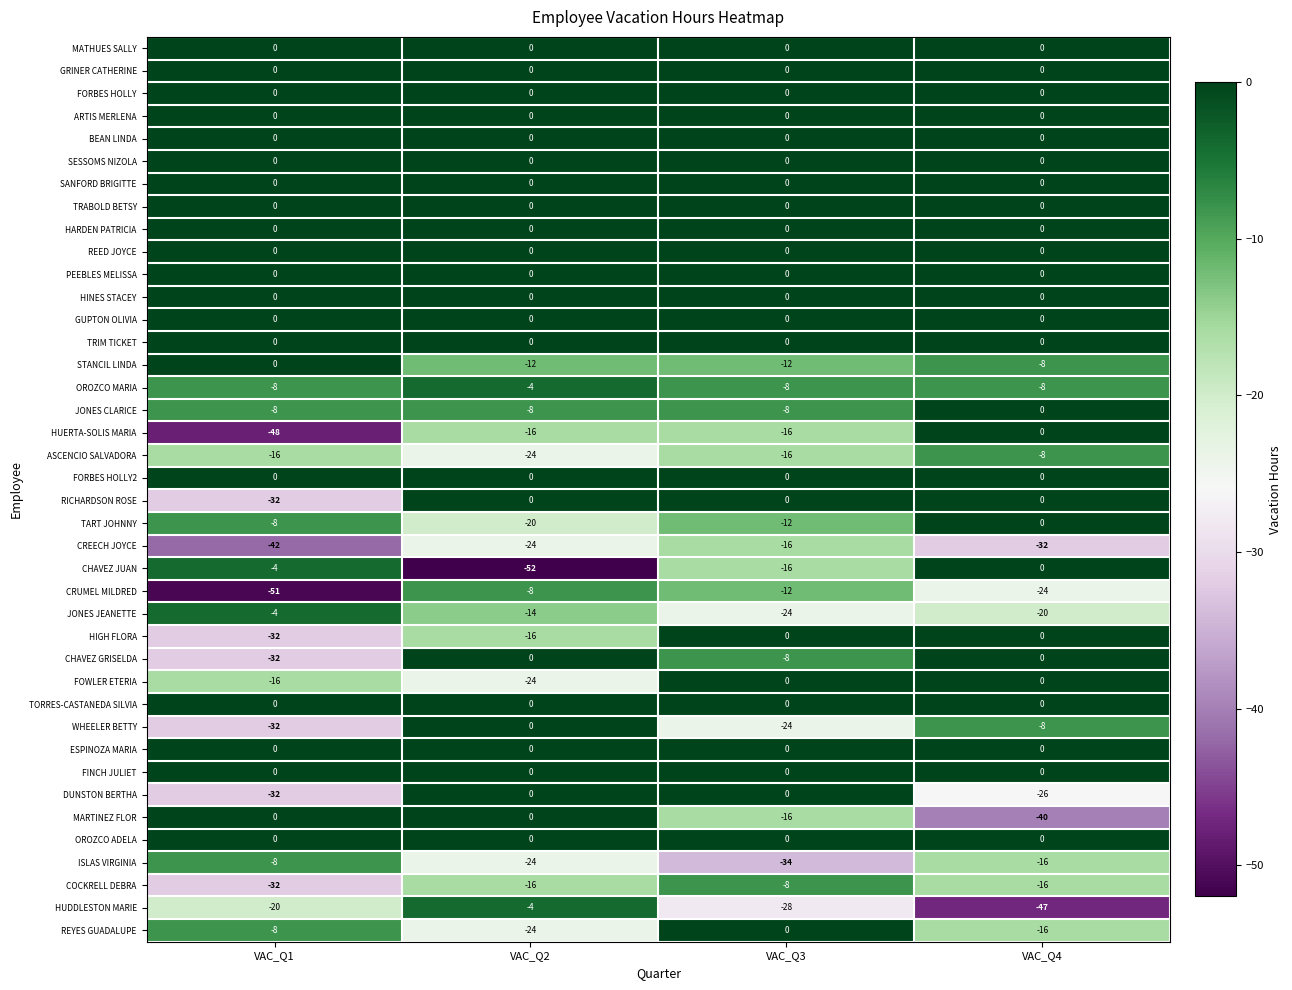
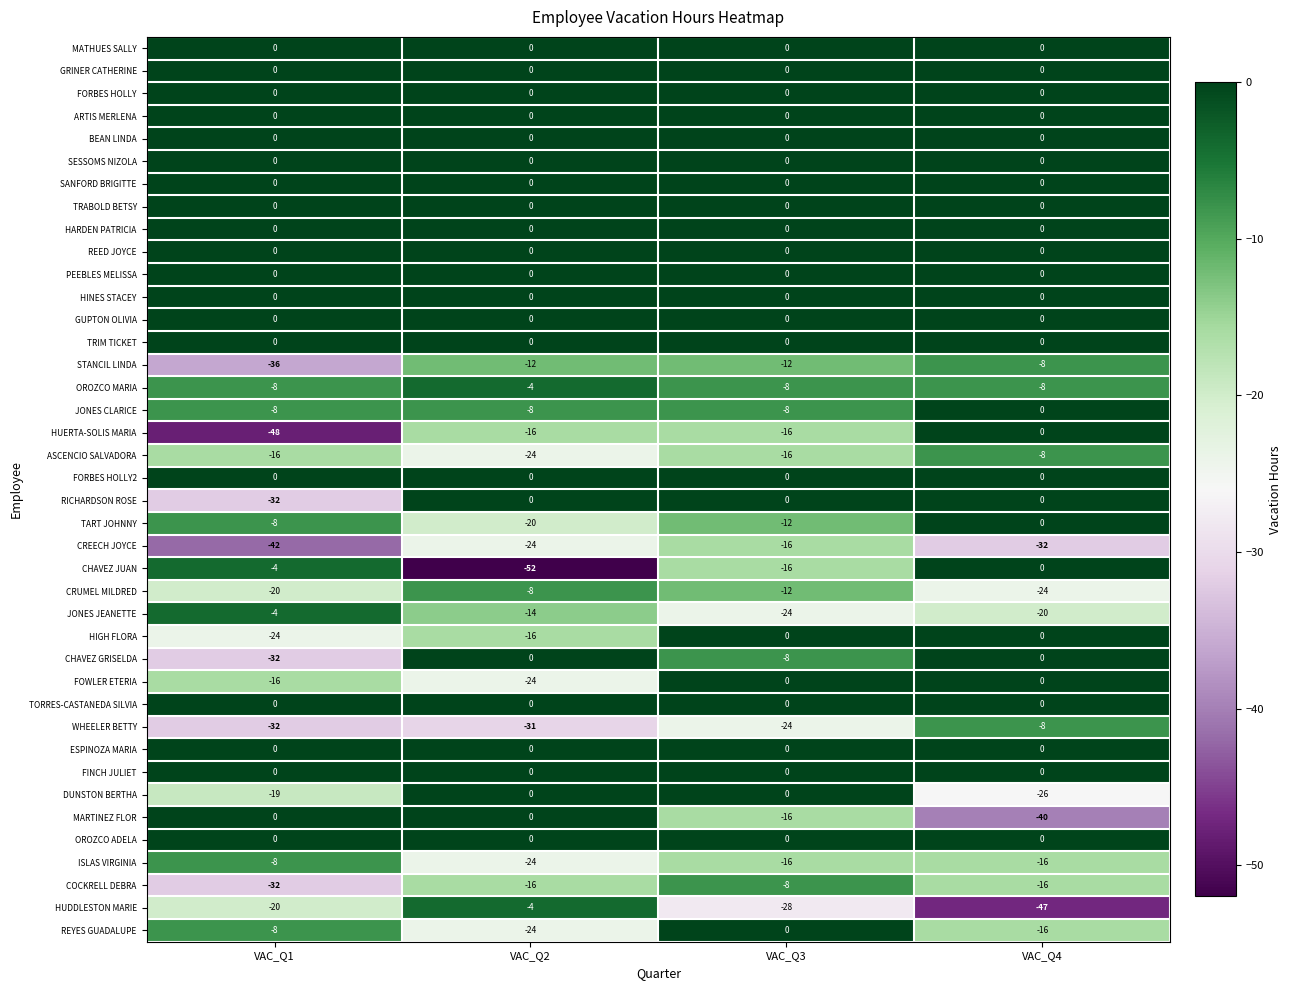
  {
    "MATHUES SALLY": {
      "VAC_Q1": 0,
      "VAC_Q2": 0,
      "VAC_Q3": 0,
      "VAC_Q4": 0
    },
    "GRINER CATHERINE": {
      "VAC_Q1": 0,
      "VAC_Q2": 0,
      "VAC_Q3": 0,
      "VAC_Q4": 0
    },
    "FORBES HOLLY": {
      "VAC_Q1": 0,
      "VAC_Q2": 0,
      "VAC_Q3": 0,
      "VAC_Q4": 0
    },
    "ARTIS MERLENA": {
      "VAC_Q1": 0,
      "VAC_Q2": 0,
      "VAC_Q3": 0,
      "VAC_Q4": 0
    },
    "BEAN LINDA": {
      "VAC_Q1": 0,
      "VAC_Q2": 0,
      "VAC_Q3": 0,
      "VAC_Q4": 0
    },
    "SESSOMS NIZOLA": {
      "VAC_Q1": 0,
      "VAC_Q2": 0,
      "VAC_Q3": 0,
      "VAC_Q4": 0
    },
    "SANFORD BRIGITTE": {
      "VAC_Q1": 0,
      "VAC_Q2": 0,
      "VAC_Q3": 0,
      "VAC_Q4": 0
    },
    "TRABOLD BETSY": {
      "VAC_Q1": 0,
      "VAC_Q2": 0,
      "VAC_Q3": 0,
      "VAC_Q4": 0
    },
    "HARDEN PATRICIA": {
      "VAC_Q1": 0,
      "VAC_Q2": 0,
      "VAC_Q3": 0,
      "VAC_Q4": 0
    },
    "REED JOYCE": {
      "VAC_Q1": 0,
      "VAC_Q2": 0,
      "VAC_Q3": 0,
      "VAC_Q4": 0
    },
    "PEEBLES MELISSA": {
      "VAC_Q1": 0,
      "VAC_Q2": 0,
      "VAC_Q3": 0,
      "VAC_Q4": 0
    },
    "HINES STACEY": {
      "VAC_Q1": 0,
      "VAC_Q2": 0,
      "VAC_Q3": 0,
      "VAC_Q4": 0
    },
    "GUPTON OLIVIA": {
      "VAC_Q1": 0,
      "VAC_Q2": 0,
      "VAC_Q3": 0,
      "VAC_Q4": 0
    },
    "TRIM TICKET": {
      "VAC_Q1": 0,
      "VAC_Q2": 0,
      "VAC_Q3": 0,
      "VAC_Q4": 0
    },
    "STANCIL LINDA": {
-     "VAC_Q1": 0,
+     "VAC_Q1": -36,
      "VAC_Q2": -12,
      "VAC_Q3": -12,
      "VAC_Q4": -8
    },
    "OROZCO MARIA": {
      "VAC_Q1": -8,
      "VAC_Q2": -4,
      "VAC_Q3": -8,
      "VAC_Q4": -8
    },
    "JONES CLARICE": {
      "VAC_Q1": -8,
      "VAC_Q2": -8,
      "VAC_Q3": -8,
      "VAC_Q4": 0
    },
    "HUERTA-SOLIS MARIA": {
      "VAC_Q1": -48,
      "VAC_Q2": -16,
      "VAC_Q3": -16,
      "VAC_Q4": 0
    },
    "ASCENCIO SALVADORA": {
      "VAC_Q1": -16,
      "VAC_Q2": -24,
      "VAC_Q3": -16,
      "VAC_Q4": -8
    },
    "FORBES HOLLY2": {
      "VAC_Q1": 0,
      "VAC_Q2": 0,
      "VAC_Q3": 0,
      "VAC_Q4": 0
    },
    "RICHARDSON ROSE": {
      "VAC_Q1": -32,
      "VAC_Q2": 0,
      "VAC_Q3": 0,
      "VAC_Q4": 0
    },
    "TART JOHNNY": {
      "VAC_Q1": -8,
      "VAC_Q2": -20,
      "VAC_Q3": -12,
      "VAC_Q4": 0
    },
    "CREECH JOYCE": {
      "VAC_Q1": -42,
      "VAC_Q2": -24,
      "VAC_Q3": -16,
      "VAC_Q4": -32
    },
    "CHAVEZ JUAN": {
      "VAC_Q1": -4,
      "VAC_Q2": -52,
      "VAC_Q3": -16,
      "VAC_Q4": 0
    },
    "CRUMEL MILDRED": {
-     "VAC_Q1": -51,
+     "VAC_Q1": -20,
      "VAC_Q2": -8,
      "VAC_Q3": -12,
      "VAC_Q4": -24
    },
    "JONES JEANETTE": {
      "VAC_Q1": -4,
      "VAC_Q2": -14,
      "VAC_Q3": -24,
      "VAC_Q4": -20
    },
    "HIGH FLORA": {
-     "VAC_Q1": -32,
+     "VAC_Q1": -24,
      "VAC_Q2": -16,
      "VAC_Q3": 0,
      "VAC_Q4": 0
    },
    "CHAVEZ GRISELDA": {
      "VAC_Q1": -32,
      "VAC_Q2": 0,
      "VAC_Q3": -8,
      "VAC_Q4": 0
    },
    "FOWLER ETERIA": {
      "VAC_Q1": -16,
      "VAC_Q2": -24,
      "VAC_Q3": 0,
      "VAC_Q4": 0
    },
    "TORRES-CASTANEDA SILVIA": {
      "VAC_Q1": 0,
      "VAC_Q2": 0,
      "VAC_Q3": 0,
      "VAC_Q4": 0
    },
    "WHEELER BETTY": {
      "VAC_Q1": -32,
-     "VAC_Q2": 0,
+     "VAC_Q2": -31,
      "VAC_Q3": -24,
      "VAC_Q4": -8
    },
    "ESPINOZA MARIA": {
      "VAC_Q1": 0,
      "VAC_Q2": 0,
      "VAC_Q3": 0,
      "VAC_Q4": 0
    },
    "FINCH JULIET": {
      "VAC_Q1": 0,
      "VAC_Q2": 0,
      "VAC_Q3": 0,
      "VAC_Q4": 0
    },
    "DUNSTON BERTHA": {
-     "VAC_Q1": -32,
+     "VAC_Q1": -19,
      "VAC_Q2": 0,
      "VAC_Q3": 0,
      "VAC_Q4": -26
    },
    "MARTINEZ FLOR": {
      "VAC_Q1": 0,
      "VAC_Q2": 0,
      "VAC_Q3": -16,
      "VAC_Q4": -40
    },
    "OROZCO ADELA": {
      "VAC_Q1": 0,
      "VAC_Q2": 0,
      "VAC_Q3": 0,
      "VAC_Q4": 0
    },
    "ISLAS VIRGINIA": {
      "VAC_Q1": -8,
      "VAC_Q2": -24,
-     "VAC_Q3": -34,
+     "VAC_Q3": -16,
      "VAC_Q4": -16
    },
    "COCKRELL DEBRA": {
      "VAC_Q1": -32,
      "VAC_Q2": -16,
      "VAC_Q3": -8,
      "VAC_Q4": -16
    },
    "HUDDLESTON MARIE": {
      "VAC_Q1": -20,
      "VAC_Q2": -4,
      "VAC_Q3": -28,
      "VAC_Q4": -47
    },
    "REYES GUADALUPE": {
      "VAC_Q1": -8,
      "VAC_Q2": -24,
      "VAC_Q3": 0,
      "VAC_Q4": -16
    }
  }
